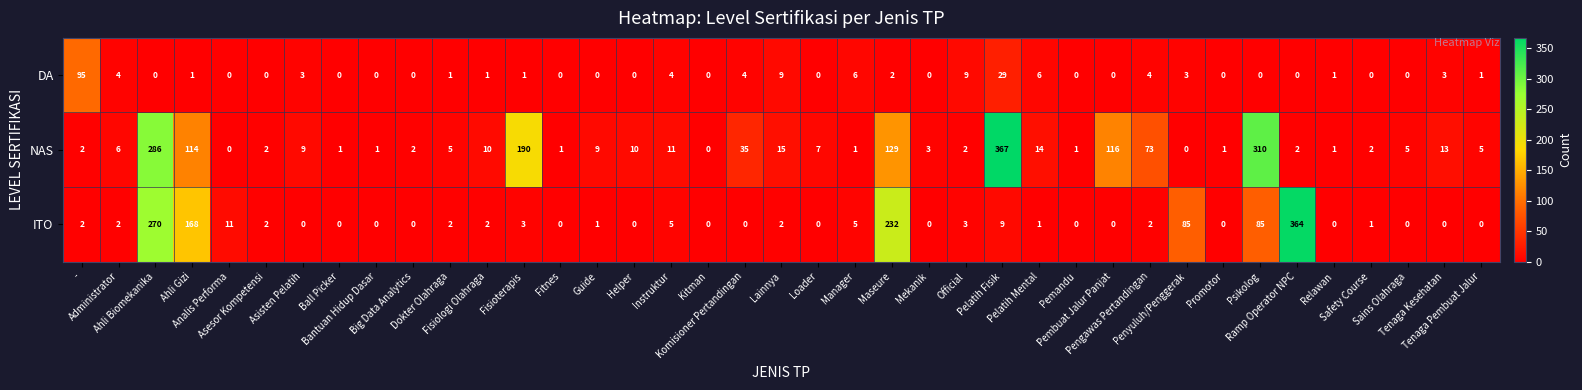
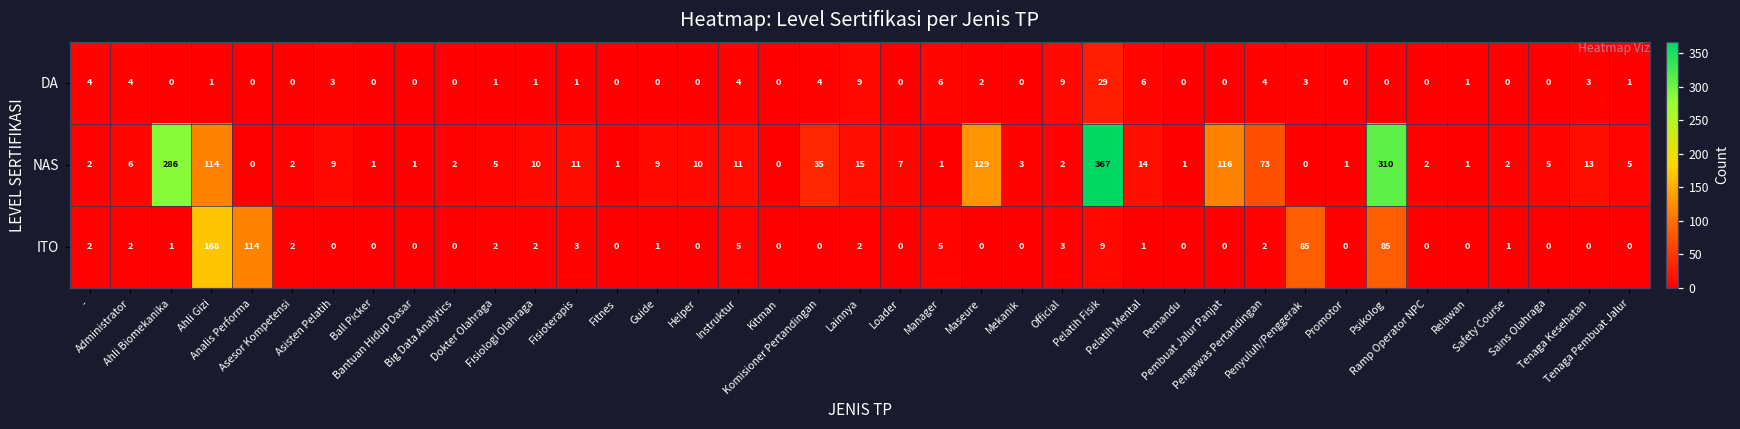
  {
    "DA": {
-     "-": 95,
+     "-": 4,
      "Administrator": 4,
      "Ahli Biomekanika": 0,
      "Ahli Gizi": 1,
      "Analis Performa": 0,
      "Asesor Kompetensi": 0,
      "Asisten Pelatih": 3,
      "Ball Picker": 0,
      "Bantuan Hidup Dasar": 0,
      "Big Data Analytics": 0,
      "Dokter Olahraga": 1,
      "Fisiologi Olahraga": 1,
      "Fisioterapis": 1,
      "Fitnes": 0,
      "Guide": 0,
      "Helper": 0,
      "Instruktur": 4,
      "Kitman": 0,
      "Komisioner Pertandingan": 4,
      "Lainnya": 9,
      "Loader": 0,
      "Manager": 6,
      "Maseure": 2,
      "Mekanik": 0,
      "Official": 9,
      "Pelatih Fisik": 29,
      "Pelatih Mental": 6,
      "Pemandu": 0,
      "Pembuat Jalur Panjat": 0,
      "Pengawas Pertandingan": 4,
      "Penyuluh/Penggerak": 3,
      "Promotor": 0,
      "Psikolog": 0,
      "Ramp Operator NPC": 0,
      "Relawan": 1,
      "Safety Course": 0,
      "Sains Olahraga": 0,
      "Tenaga Kesehatan": 3
    },
    "NAS": {
      "-": 2,
      "Administrator": 6,
      "Ahli Biomekanika": 286,
      "Ahli Gizi": 114,
      "Analis Performa": 0,
      "Asesor Kompetensi": 2,
      "Asisten Pelatih": 9,
      "Ball Picker": 1,
      "Bantuan Hidup Dasar": 1,
      "Big Data Analytics": 2,
      "Dokter Olahraga": 5,
      "Fisiologi Olahraga": 10,
-     "Fisioterapis": 190,
+     "Fisioterapis": 11,
      "Fitnes": 1,
      "Guide": 9,
      "Helper": 10,
      "Instruktur": 11,
      "Kitman": 0,
      "Komisioner Pertandingan": 35,
      "Lainnya": 15,
      "Loader": 7,
      "Manager": 1,
      "Maseure": 129,
      "Mekanik": 3,
      "Official": 2,
      "Pelatih Fisik": 367,
      "Pelatih Mental": 14,
      "Pemandu": 1,
      "Pembuat Jalur Panjat": 116,
      "Pengawas Pertandingan": 73,
      "Penyuluh/Penggerak": 0,
      "Promotor": 1,
      "Psikolog": 310,
      "Ramp Operator NPC": 2,
      "Relawan": 1,
      "Safety Course": 2,
      "Sains Olahraga": 5,
      "Tenaga Kesehatan": 13,
      "Tenaga Pembuat Jalur": 5
    },
    "ITO": {
      "-": 2,
      "Administrator": 2,
-     "Ahli Biomekanika": 270,
+     "Ahli Biomekanika": 1,
      "Ahli Gizi": 168,
-     "Analis Performa": 11,
+     "Analis Performa": 114,
      "Asesor Kompetensi": 2,
      "Asisten Pelatih": 0,
      "Ball Picker": 0,
      "Bantuan Hidup Dasar": 0,
      "Big Data Analytics": 0,
      "Dokter Olahraga": 2,
      "Fisiologi Olahraga": 2,
      "Fisioterapis": 3,
      "Fitnes": 0,
      "Guide": 1,
      "Helper": 0,
      "Instruktur": 5,
      "Kitman": 0,
      "Komisioner Pertandingan": 0,
      "Lainnya": 2,
      "Loader": 0,
      "Manager": 5,
-     "Maseure": 232,
+     "Maseure": 0,
      "Mekanik": 0,
      "Official": 3,
      "Pelatih Fisik": 9,
      "Pelatih Mental": 1,
      "Pemandu": 0,
      "Pembuat Jalur Panjat": 0,
      "Pengawas Pertandingan": 2,
      "Penyuluh/Penggerak": 85,
      "Promotor": 0,
      "Psikolog": 85,
-     "Ramp Operator NPC": 364,
+     "Ramp Operator NPC": 0,
      "Relawan": 0,
      "Safety Course": 1,
      "Sains Olahraga": 0,
      "Tenaga Kesehatan": 0,
      "Tenaga Pembuat Jalur": 0
    }
  }
